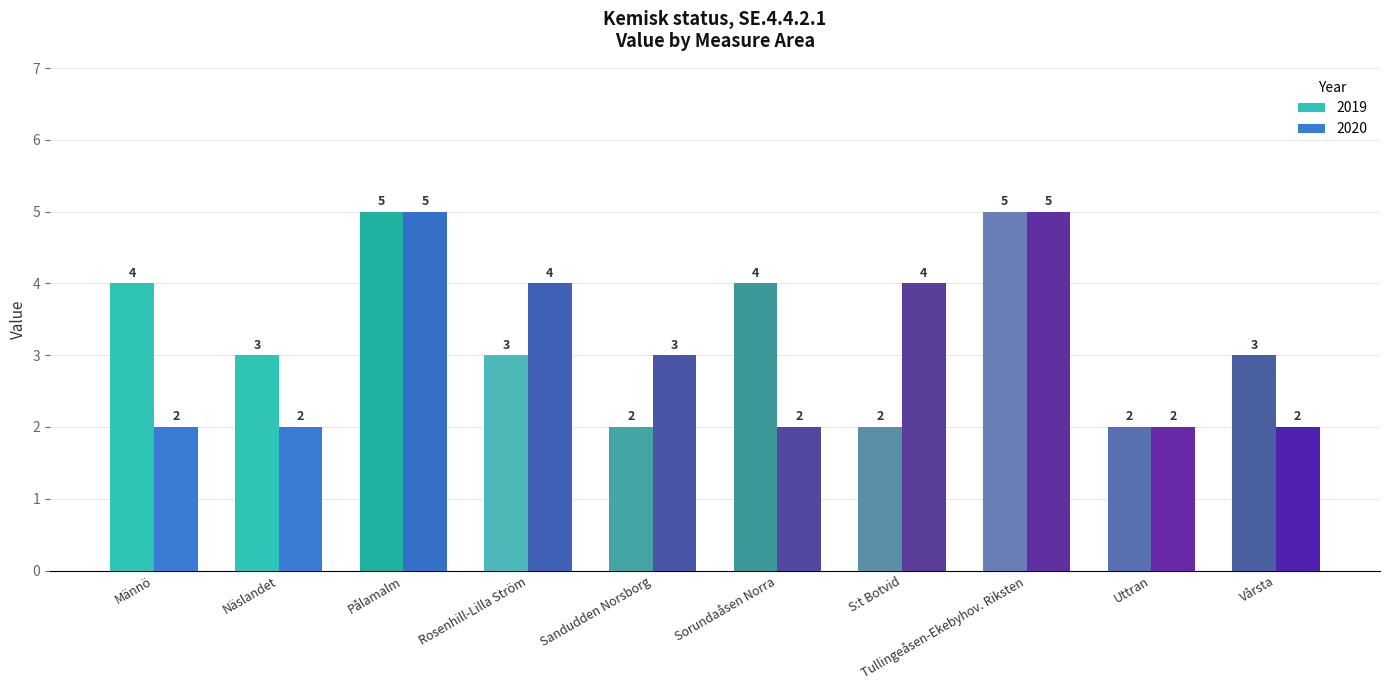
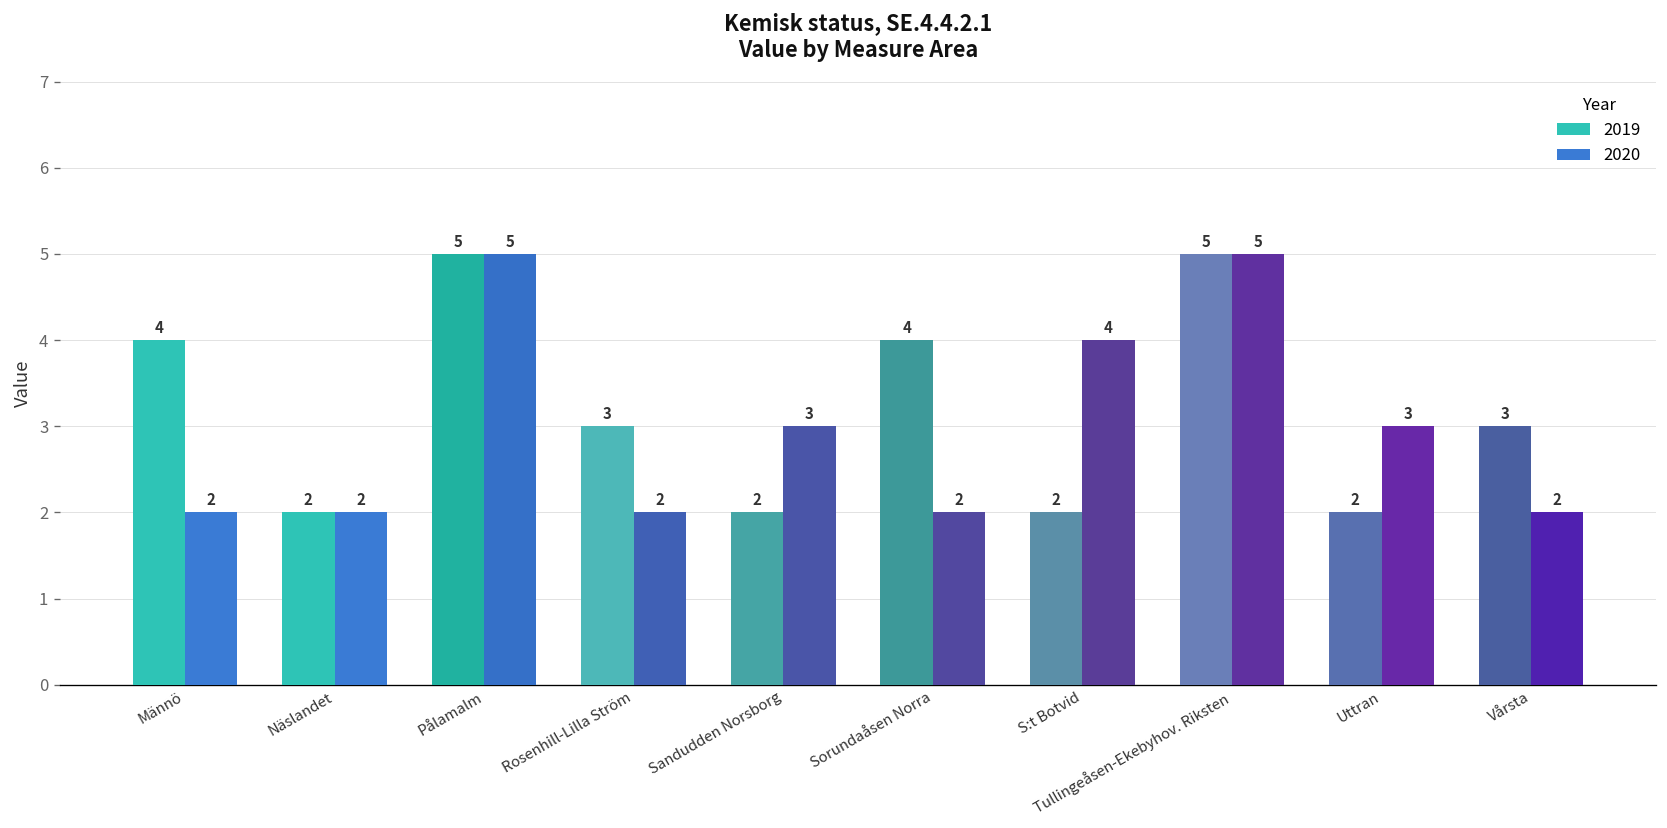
  {
    "2019": {
      "Männö": 4,
-     "Näslandet": 3,
+     "Näslandet": 2,
      "Pålamalm": 5,
      "Rosenhill-Lilla Ström": 3,
      "Sandudden Norsborg": 2,
      "Sorundaåsen Norra": 4,
      "S:t Botvid": 2,
      "Tullingeåsen-Ekebyhov. Riksten": 5,
      "Uttran": 2,
      "Vårsta": 3
    },
    "2020": {
      "Männö": 2,
      "Näslandet": 2,
      "Pålamalm": 5,
-     "Rosenhill-Lilla Ström": 4,
+     "Rosenhill-Lilla Ström": 2,
      "Sandudden Norsborg": 3,
      "Sorundaåsen Norra": 2,
      "S:t Botvid": 4,
      "Tullingeåsen-Ekebyhov. Riksten": 5,
-     "Uttran": 2,
+     "Uttran": 3,
      "Vårsta": 2
    }
  }
